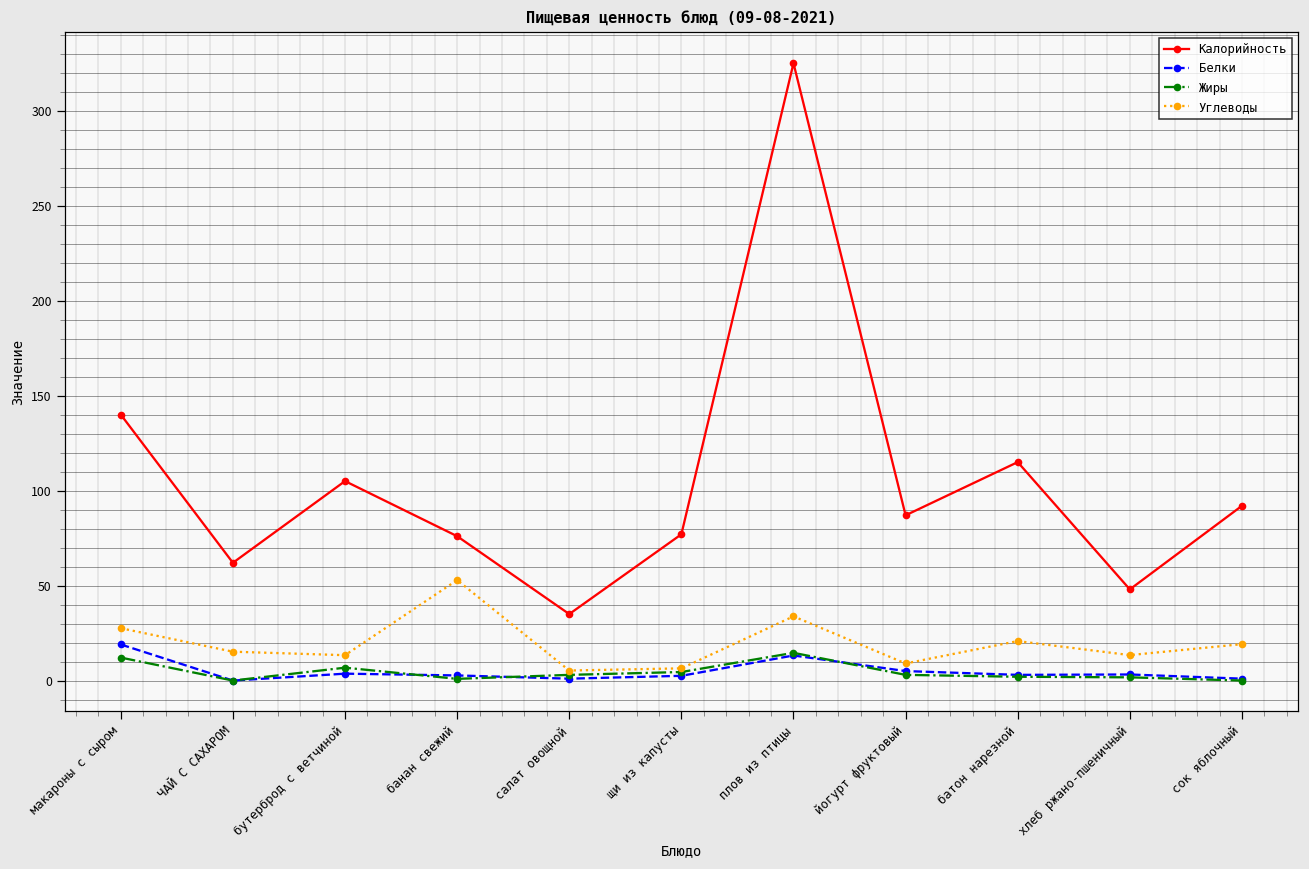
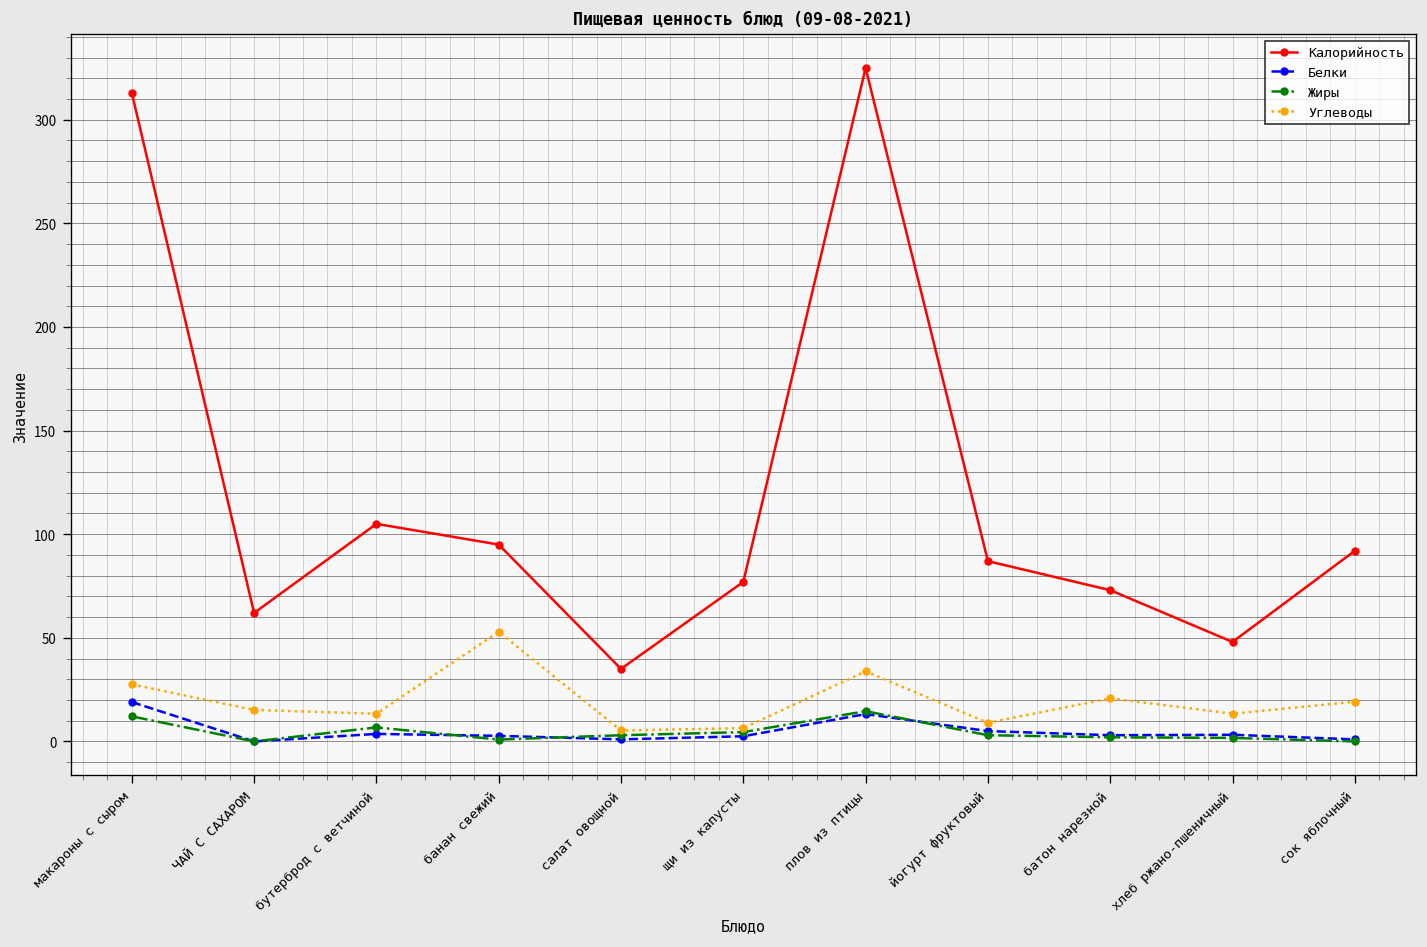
  {
    "Калорийность": {
-     "макароны с сыром": 140,
+     "макароны с сыром": 313,
      "ЧАЙ С САХАРОМ": 62,
      "бутерброд с ветчиной": 105,
-     "банан свежий": 76,
+     "банан свежий": 95,
      "салат овощной": 35,
      "щи из капусты": 77,
      "плов из птицы": 325,
      "йогурт фруктовый": 87,
-     "батон нарезной": 115,
+     "батон нарезной": 73,
      "хлеб ржано-пшеничный": 48,
      "сок яблочный": 92
    },
    "Белки": {
      "макароны с сыром": 19,
      "бутерброд с ветчиной": 4,
      "банан свежий": 3,
      "салат овощной": 1,
      "щи из капусты": 3,
      "йогурт фруктовый": 5,
      "хлеб ржано-пшеничный": 3
    },
    "Жиры": {
      "макароны с сыром": 12,
      "бутерброд с ветчиной": 7,
      "банан свежий": 1,
      "салат овощной": 3,
      "щи из капусты": 5,
      "йогурт фруктовый": 3,
      "хлеб ржано-пшеничный": 2
    },
    "Углеводы": {
      "макароны с сыром": 28,
      "ЧАЙ С САХАРОМ": 15,
      "бутерброд с ветчиной": 13,
      "банан свежий": 53,
      "салат овощной": 5,
      "щи из капусты": 6,
      "плов из птицы": 34,
      "йогурт фруктовый": 9,
      "батон нарезной": 21,
      "хлеб ржано-пшеничный": 13,
      "сок яблочный": 19
    }
  }
